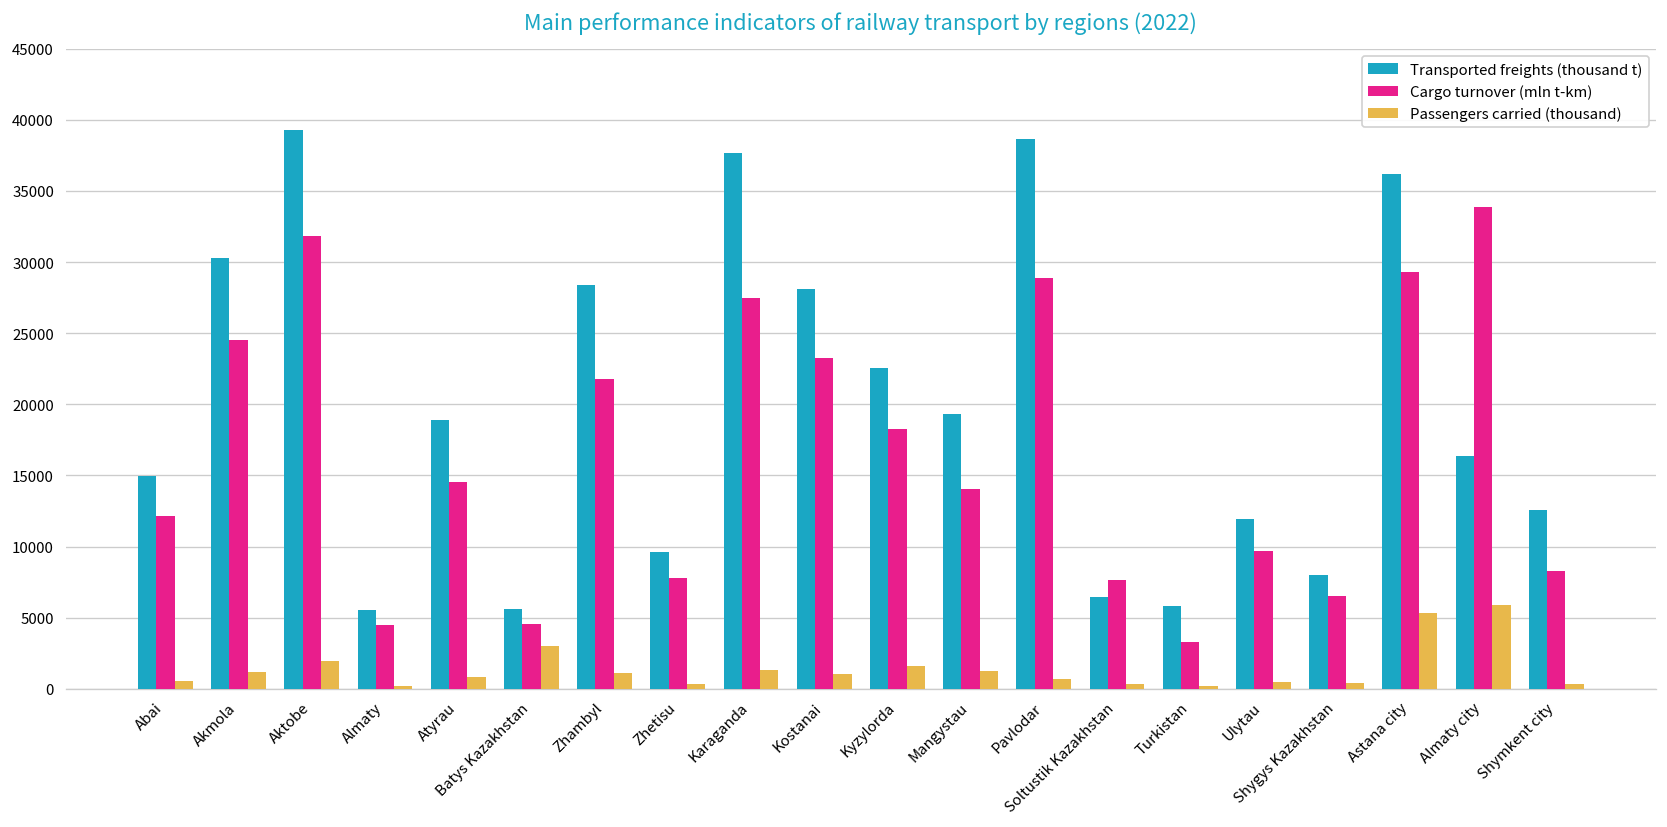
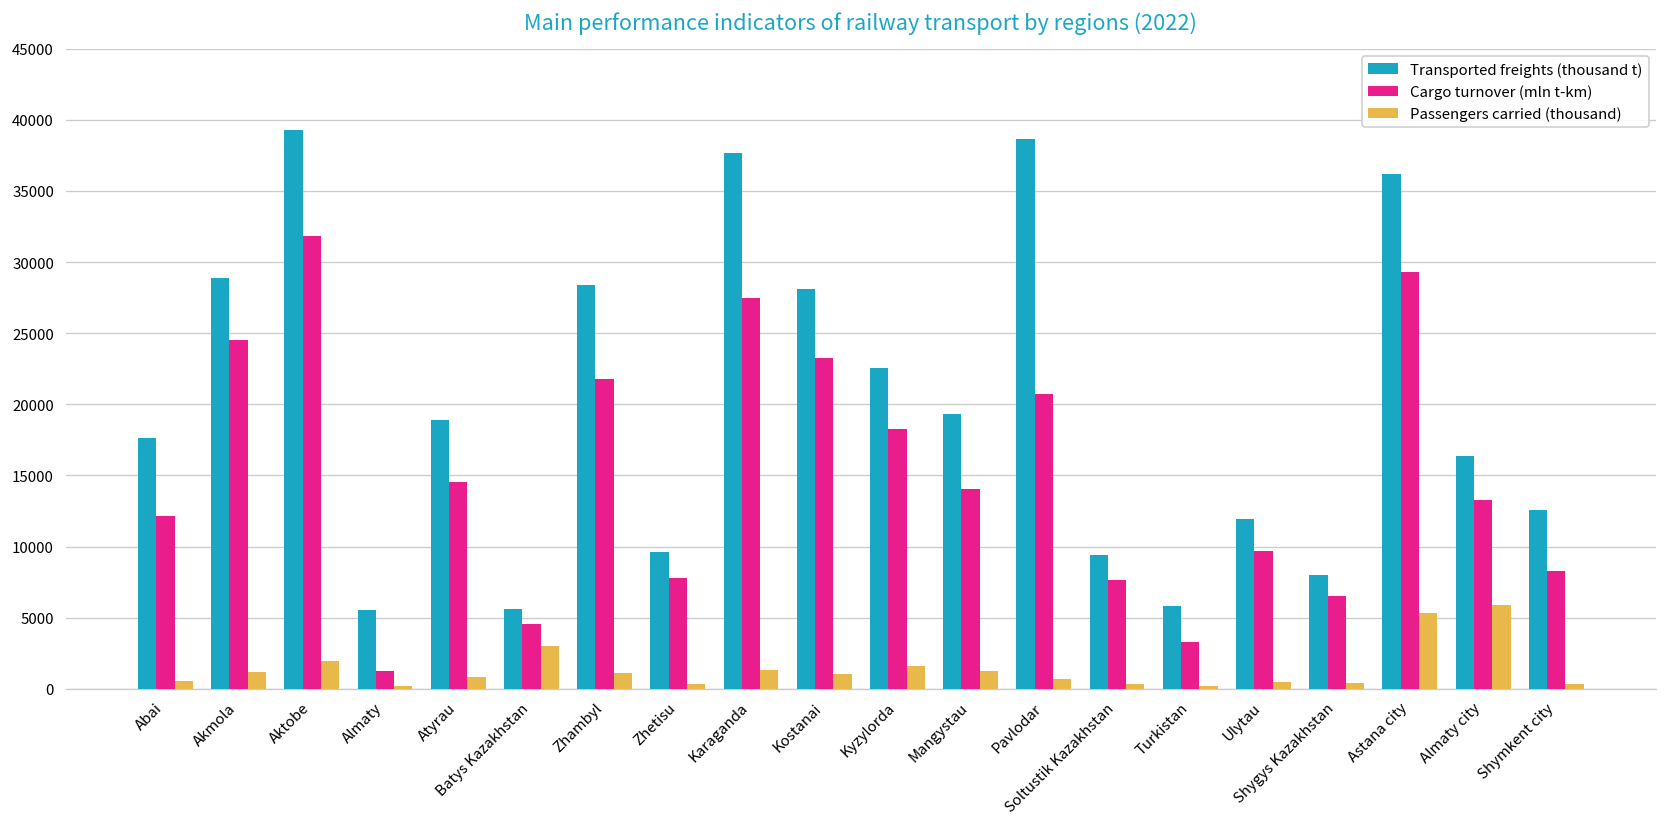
  {
    "Transported freights (thousand t)": {
-     "Abai": 15000,
-     "Akmola": 30300,
+     "Abai": 17600,
+     "Akmola": 28900,
      "Aktobe": 39300,
      "Almaty": 5500,
      "Atyrau": 18900,
      "Batys Kazakhstan": 5600,
      "Zhambyl": 28400,
      "Zhetisu": 9600,
      "Karaganda": 37700,
      "Kostanai": 28100,
      "Kyzylorda": 22600,
      "Mangystau": 19300,
      "Pavlodar": 38700,
-     "Soltustik Kazakhstan": 6400,
+     "Soltustik Kazakhstan": 9400,
      "Turkistan": 5800,
      "Ulytau": 11900,
      "Shygys Kazakhstan": 8000,
      "Astana city": 36200,
      "Almaty city": 16400,
      "Shymkent city": 12600
    },
    "Cargo turnover (mln t-km)": {
      "Abai": 12100,
      "Akmola": 24500,
      "Aktobe": 31800,
-     "Almaty": 4500,
+     "Almaty": 1200,
      "Atyrau": 14600,
      "Batys Kazakhstan": 4500,
      "Zhambyl": 21800,
      "Zhetisu": 7800,
      "Karaganda": 27500,
      "Kostanai": 23200,
      "Kyzylorda": 18300,
      "Mangystau": 14000,
-     "Pavlodar": 28900,
+     "Pavlodar": 20700,
      "Soltustik Kazakhstan": 7600,
      "Turkistan": 3300,
      "Ulytau": 9700,
      "Shygys Kazakhstan": 6500,
      "Astana city": 29300,
-     "Almaty city": 33900,
+     "Almaty city": 13300,
      "Shymkent city": 8300
    },
    "Passengers carried (thousand)": {
      "Abai": 600,
      "Akmola": 1200,
      "Aktobe": 2000,
      "Atyrau": 800,
      "Batys Kazakhstan": 3000,
      "Zhambyl": 1100,
      "Zhetisu": 400,
      "Karaganda": 1300,
      "Kostanai": 1000,
      "Kyzylorda": 1600,
      "Mangystau": 1300,
      "Pavlodar": 700,
      "Soltustik Kazakhstan": 400,
      "Turkistan": 200,
      "Ulytau": 500,
      "Shygys Kazakhstan": 400,
      "Astana city": 5300,
      "Almaty city": 5900,
      "Shymkent city": 300
    }
  }
